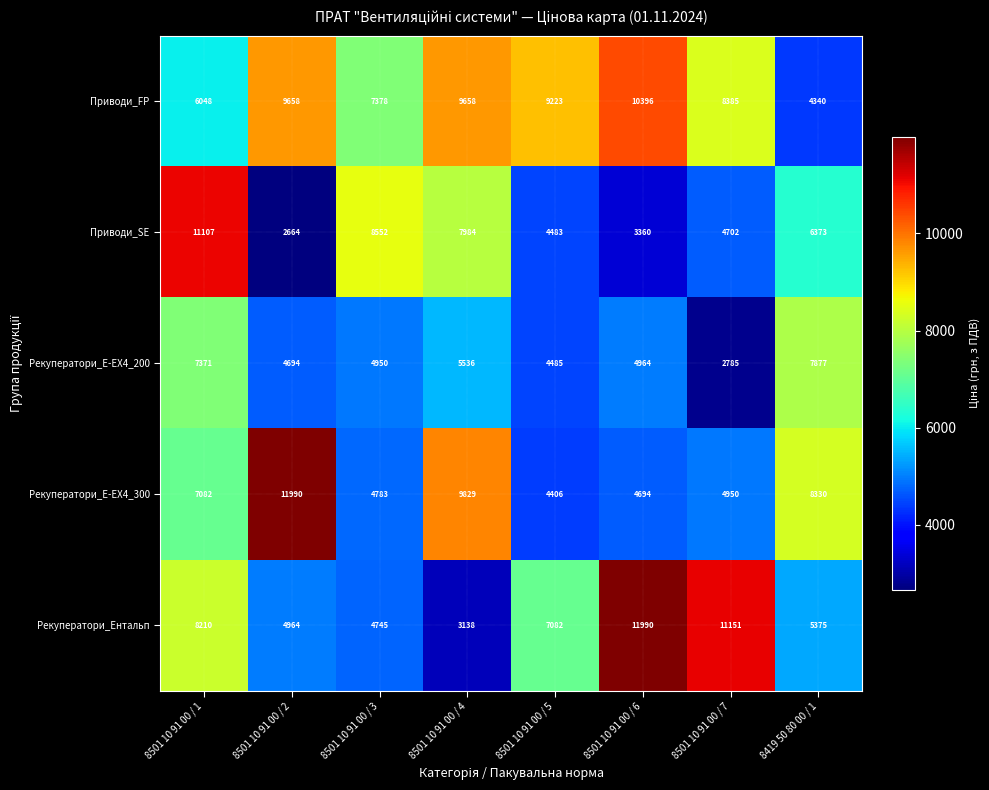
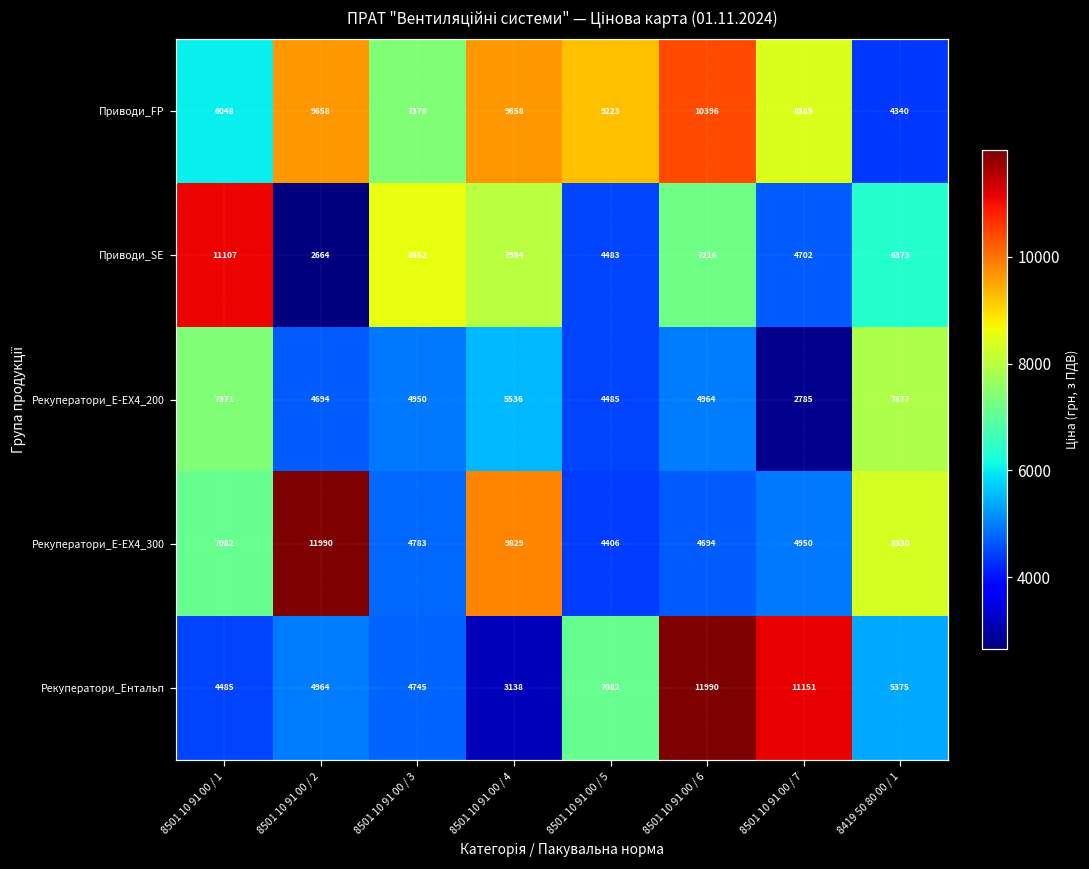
  {
    "Приводи_FP": {
      "8501 10 91 00 / 1": 6048,
      "8501 10 91 00 / 2": 9658,
      "8501 10 91 00 / 3": 7378,
      "8501 10 91 00 / 4": 9658,
      "8501 10 91 00 / 5": 9223,
      "8501 10 91 00 / 6": 10396,
      "8501 10 91 00 / 7": 8385,
      "8419 50 80 00 / 1": 4340
    },
    "Приводи_SE": {
      "8501 10 91 00 / 1": 11107,
      "8501 10 91 00 / 2": 2664,
      "8501 10 91 00 / 3": 8552,
      "8501 10 91 00 / 4": 7984,
      "8501 10 91 00 / 5": 4483,
-     "8501 10 91 00 / 6": 3360,
+     "8501 10 91 00 / 6": 7216,
      "8501 10 91 00 / 7": 4702,
      "8419 50 80 00 / 1": 6373
    },
    "Рекуператори_E-EX4_200": {
      "8501 10 91 00 / 1": 7371,
      "8501 10 91 00 / 2": 4694,
      "8501 10 91 00 / 3": 4950,
      "8501 10 91 00 / 4": 5536,
      "8501 10 91 00 / 5": 4485,
      "8501 10 91 00 / 6": 4964,
      "8501 10 91 00 / 7": 2785,
      "8419 50 80 00 / 1": 7877
    },
    "Рекуператори_E-EX4_300": {
      "8501 10 91 00 / 1": 7082,
      "8501 10 91 00 / 2": 11990,
      "8501 10 91 00 / 3": 4783,
      "8501 10 91 00 / 4": 9829,
      "8501 10 91 00 / 5": 4406,
      "8501 10 91 00 / 6": 4694,
      "8501 10 91 00 / 7": 4950,
      "8419 50 80 00 / 1": 8330
    },
    "Рекуператори_Ентальп": {
-     "8501 10 91 00 / 1": 8210,
+     "8501 10 91 00 / 1": 4485,
      "8501 10 91 00 / 2": 4964,
      "8501 10 91 00 / 3": 4745,
      "8501 10 91 00 / 4": 3138,
      "8501 10 91 00 / 5": 7082,
      "8501 10 91 00 / 6": 11990,
      "8501 10 91 00 / 7": 11151,
      "8419 50 80 00 / 1": 5375
    }
  }
